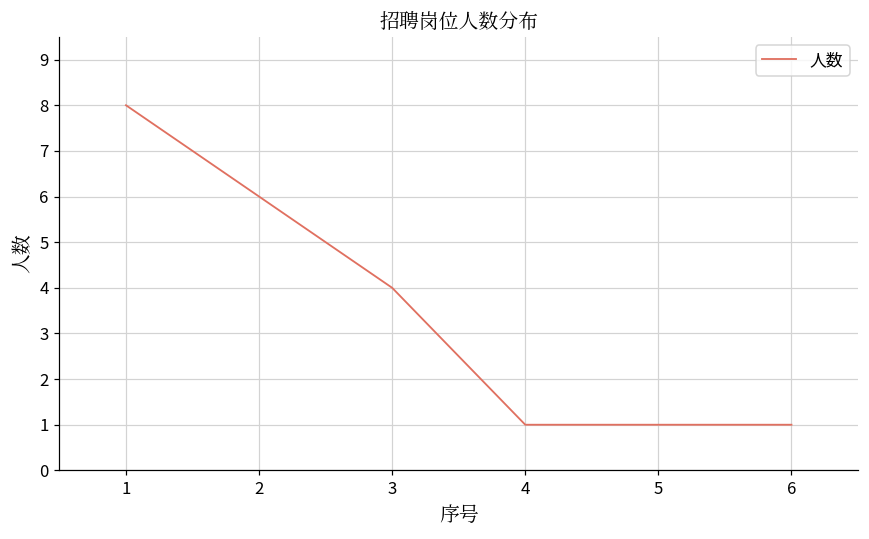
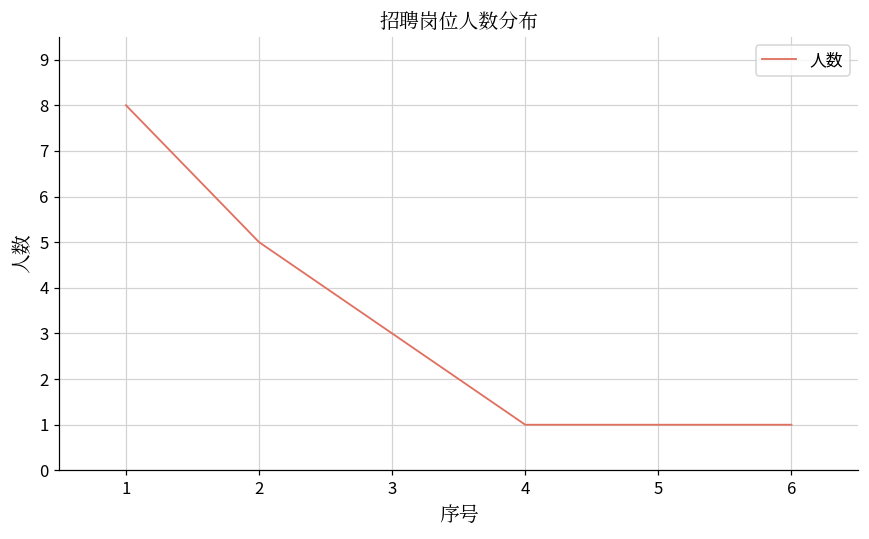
  {
    "1": 8,
-   "2": 6,
-   "3": 4,
+   "2": 5,
+   "3": 3,
    "4": 1,
    "5": 1,
    "6": 1
  }
